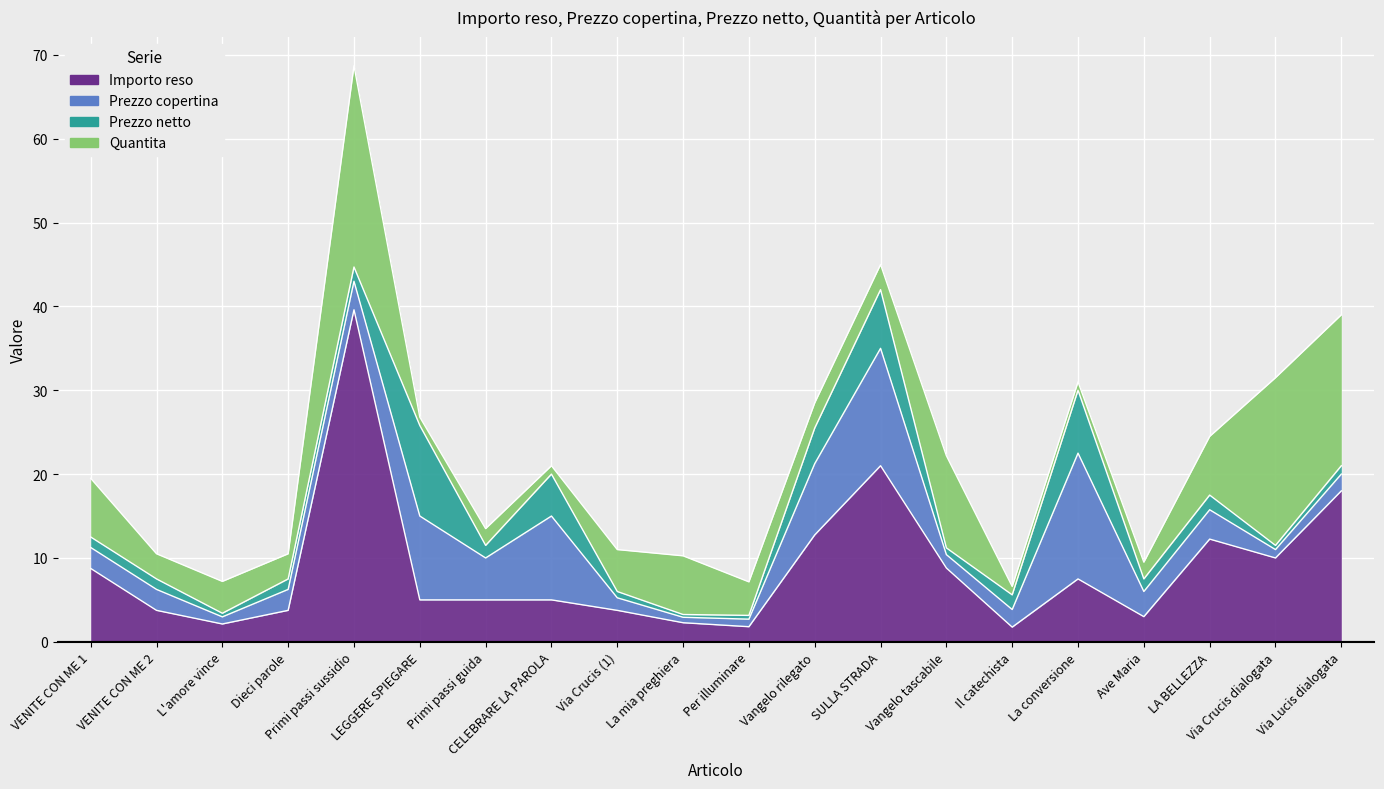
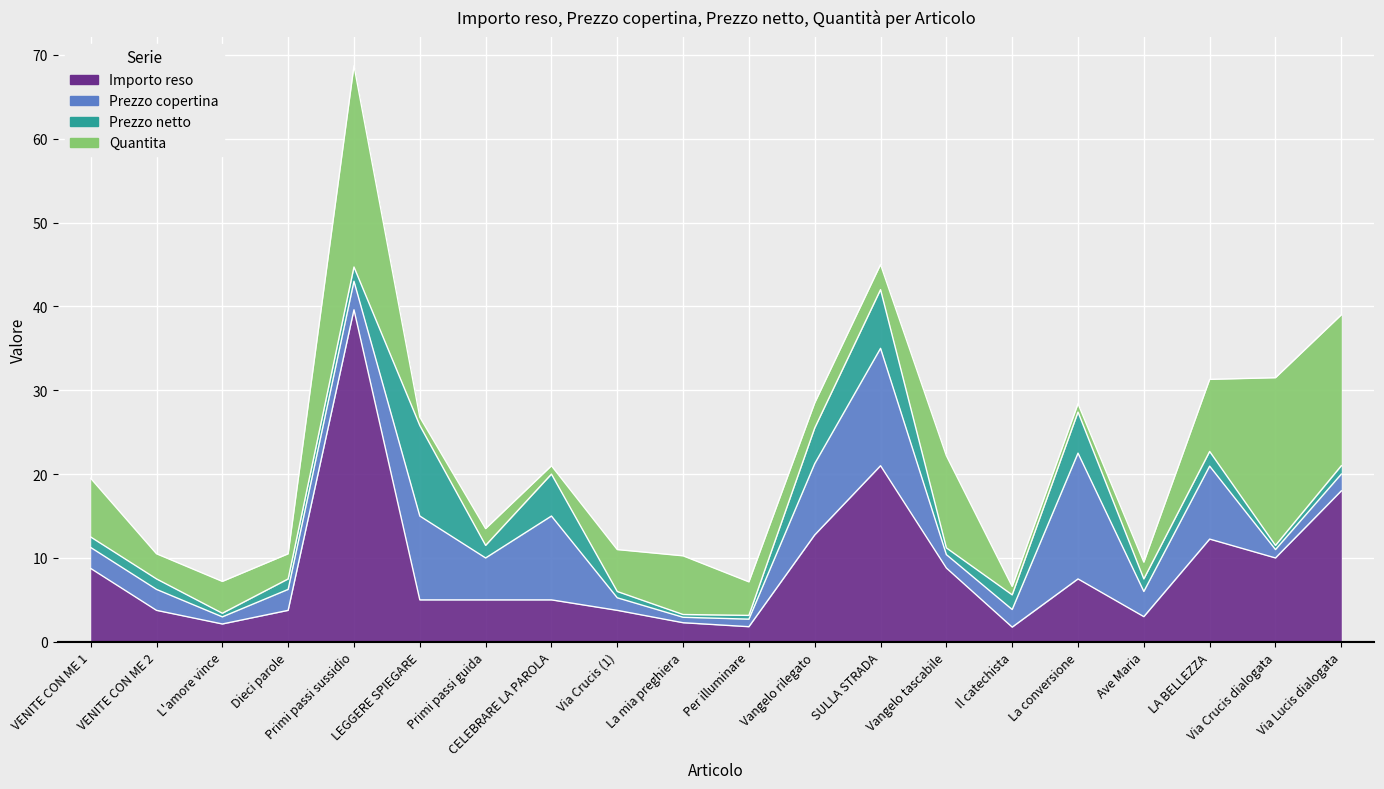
  {
    "Importo reso": {
      "VENITE CON ME 1": 9,
      "VENITE CON ME 2": 4,
      "L'amore vince": 2,
      "Dieci parole": 4,
      "Primi passi sussidio": 40,
      "LEGGERE SPIEGARE": 5,
      "Primi passi guida": 5,
      "CELEBRARE LA PAROLA": 5,
      "Via Crucis (1)": 4,
      "La mia preghiera": 2,
      "Per illuminare": 2,
      "Vangelo rilegato": 13,
      "SULLA STRADA": 21,
      "Vangelo tascabile": 9,
      "Il catechista": 2,
      "La conversione": 8,
      "Ave Maria": 3,
      "LA BELLEZZA": 12,
      "Via Crucis dialogata": 10,
      "Via Lucis dialogata": 18
    },
    "Prezzo copertina": {
      "VENITE CON ME 1": 3,
      "VENITE CON ME 2": 3,
      "L'amore vince": 1,
      "Dieci parole": 3,
      "Primi passi sussidio": 3,
      "LEGGERE SPIEGARE": 10,
      "Primi passi guida": 5,
      "CELEBRARE LA PAROLA": 10,
      "Via Crucis (1)": 2,
      "La mia preghiera": 1,
      "Per illuminare": 1,
      "Vangelo rilegato": 9,
      "SULLA STRADA": 14,
      "Vangelo tascabile": 2,
      "Il catechista": 2,
      "La conversione": 15,
      "Ave Maria": 3,
-     "LA BELLEZZA": 4,
+     "LA BELLEZZA": 9,
      "Via Crucis dialogata": 1,
      "Via Lucis dialogata": 2
    },
    "Prezzo netto": {
      "VENITE CON ME 1": 1,
      "VENITE CON ME 2": 1,
      "L'amore vince": 0,
      "Dieci parole": 1,
      "Primi passi sussidio": 2,
      "LEGGERE SPIEGARE": 11,
      "Primi passi guida": 2,
      "CELEBRARE LA PAROLA": 5,
      "Via Crucis (1)": 1,
      "La mia preghiera": 0,
      "Per illuminare": 0,
      "Vangelo rilegato": 4,
      "SULLA STRADA": 7,
      "Vangelo tascabile": 1,
      "Il catechista": 2,
-     "La conversione": 8,
+     "La conversione": 5,
      "Ave Maria": 2,
      "LA BELLEZZA": 2,
      "Via Crucis dialogata": 1,
      "Via Lucis dialogata": 1
    },
    "Quantita": {
      "VENITE CON ME 1": 7,
      "VENITE CON ME 2": 3,
      "L'amore vince": 4,
      "Dieci parole": 3,
      "Primi passi sussidio": 24,
      "LEGGERE SPIEGARE": 1,
      "Primi passi guida": 2,
      "CELEBRARE LA PAROLA": 1,
      "Via Crucis (1)": 5,
      "La mia preghiera": 7,
      "Per illuminare": 4,
      "Vangelo rilegato": 3,
      "SULLA STRADA": 3,
      "Vangelo tascabile": 11,
      "Il catechista": 1,
      "La conversione": 1,
      "Ave Maria": 2,
-     "LA BELLEZZA": 7,
+     "LA BELLEZZA": 9,
      "Via Crucis dialogata": 20,
      "Via Lucis dialogata": 18
    }
  }
